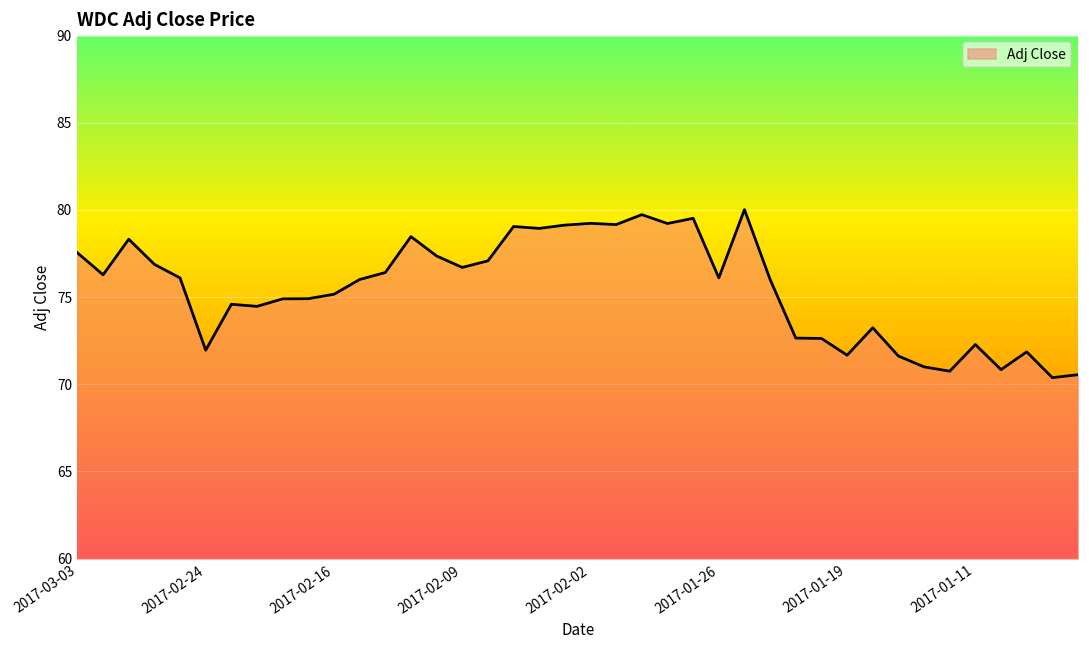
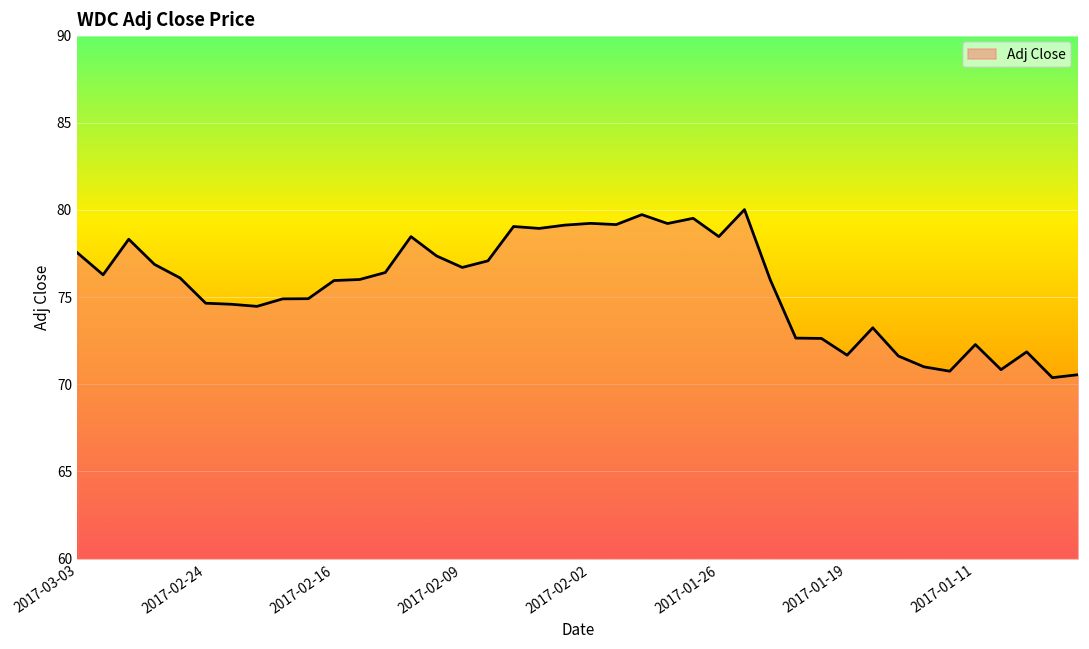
  {
    "2017-03-03": 77.5,
-   "2017-02-24": 72.0,
-   "2017-02-16": 75.2,
+   "2017-02-24": 74.7,
+   "2017-02-16": 75.9,
    "2017-02-09": 76.7,
    "2017-02-02": 79.2,
-   "2017-01-26": 76.1,
+   "2017-01-26": 78.5,
    "2017-01-19": 71.7,
    "2017-01-11": 72.3
  }
